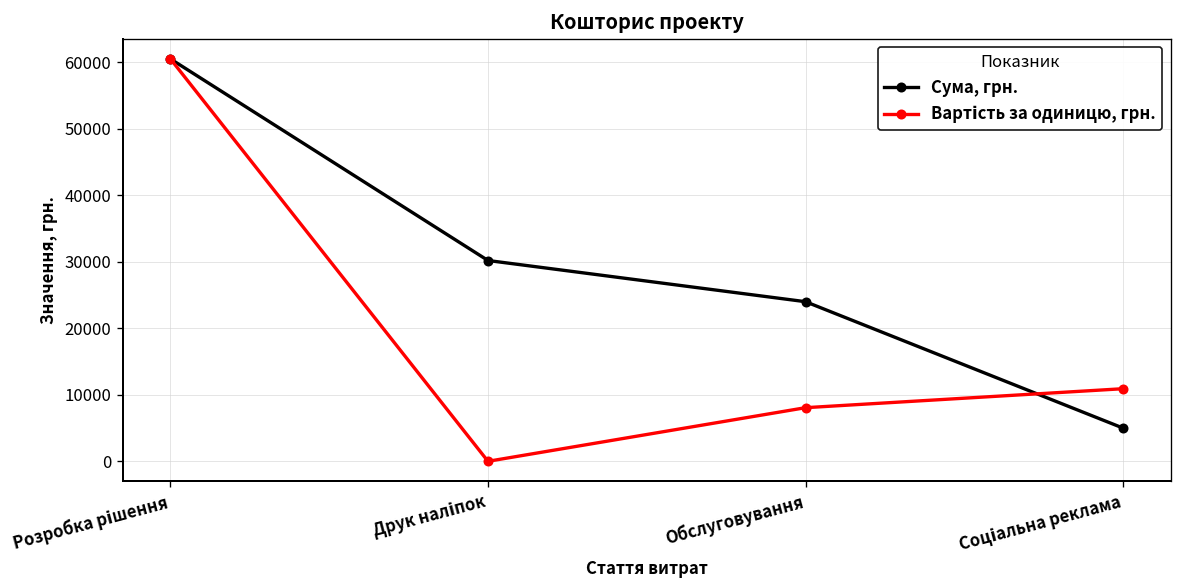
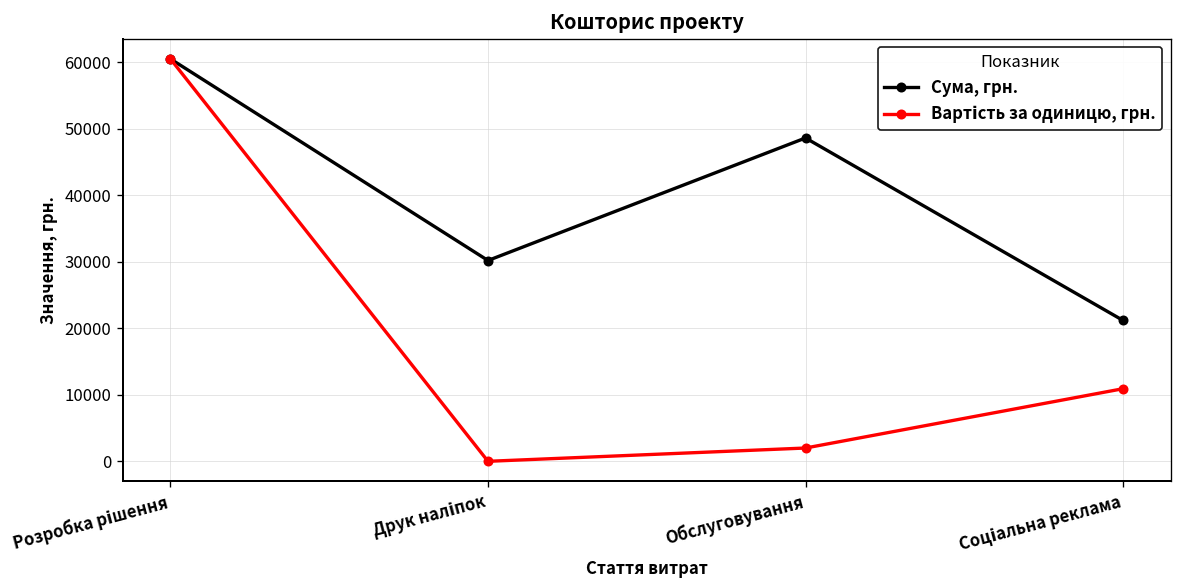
  {
    "Сума, грн.": {
      "Друк наліпок": 30000,
-     "Обслуговування": 24000,
-     "Соціальна реклама": 5000
+     "Обслуговування": 49000,
+     "Соціальна реклама": 21000
    },
    "Вартість за одиницю, грн.": {
      "Друк наліпок": 0,
-     "Обслуговування": 8000,
+     "Обслуговування": 2000,
      "Соціальна реклама": 11000
    }
  }
